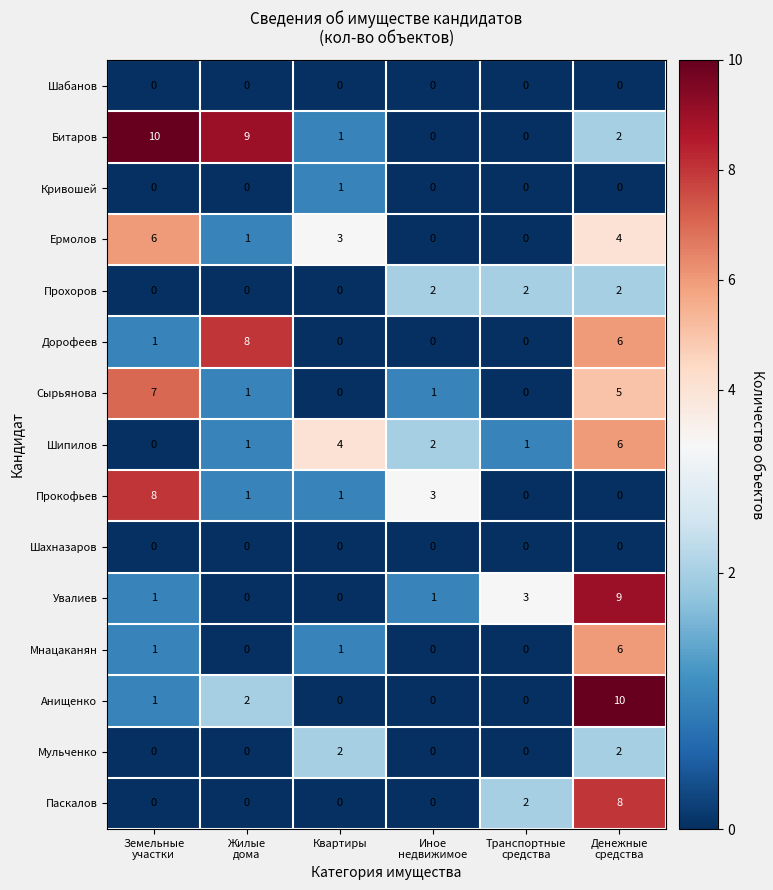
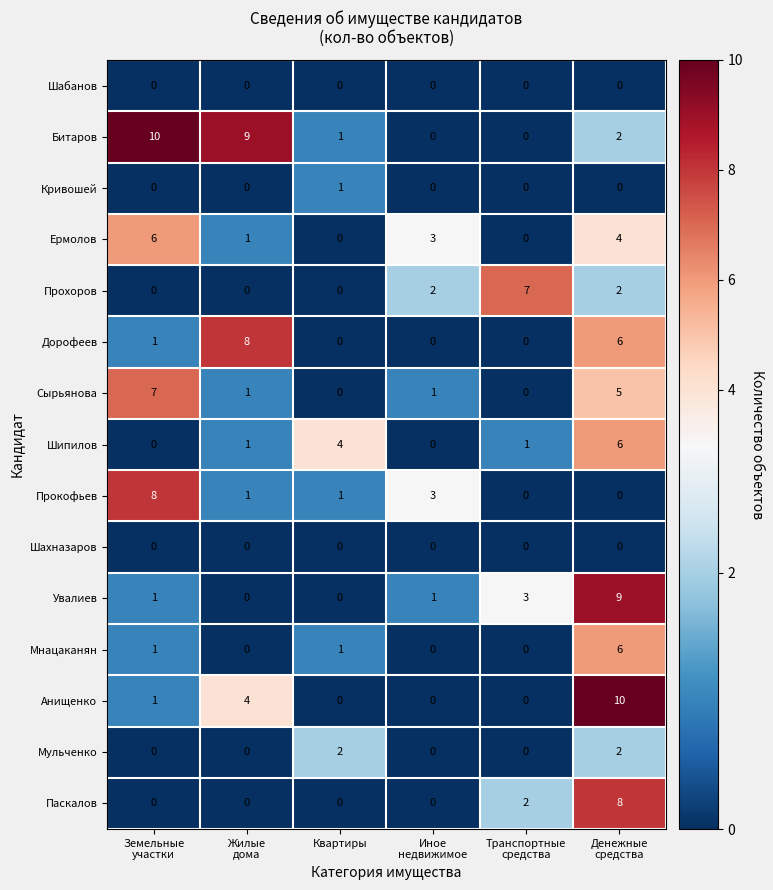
  {
    "Шабанов": {
      "Земельные участки": 0,
      "Жилые дома": 0,
      "Квартиры": 0,
      "Иное недвижимое": 0,
      "Транспортные средства": 0,
      "Денежные средства": 0
    },
    "Битаров": {
      "Земельные участки": 10,
      "Жилые дома": 9,
      "Квартиры": 1,
      "Иное недвижимое": 0,
      "Транспортные средства": 0,
      "Денежные средства": 2
    },
    "Кривошей": {
      "Земельные участки": 0,
      "Жилые дома": 0,
      "Квартиры": 1,
      "Иное недвижимое": 0,
      "Транспортные средства": 0,
      "Денежные средства": 0
    },
    "Ермолов": {
      "Земельные участки": 6,
      "Жилые дома": 1,
-     "Квартиры": 3,
-     "Иное недвижимое": 0,
+     "Квартиры": 0,
+     "Иное недвижимое": 3,
      "Транспортные средства": 0,
      "Денежные средства": 4
    },
    "Прохоров": {
      "Земельные участки": 0,
      "Жилые дома": 0,
      "Квартиры": 0,
      "Иное недвижимое": 2,
-     "Транспортные средства": 2,
+     "Транспортные средства": 7,
      "Денежные средства": 2
    },
    "Дорофеев": {
      "Земельные участки": 1,
      "Жилые дома": 8,
      "Квартиры": 0,
      "Иное недвижимое": 0,
      "Транспортные средства": 0,
      "Денежные средства": 6
    },
    "Сырьянова": {
      "Земельные участки": 7,
      "Жилые дома": 1,
      "Квартиры": 0,
      "Иное недвижимое": 1,
      "Транспортные средства": 0,
      "Денежные средства": 5
    },
    "Шипилов": {
      "Земельные участки": 0,
      "Жилые дома": 1,
      "Квартиры": 4,
-     "Иное недвижимое": 2,
+     "Иное недвижимое": 0,
      "Транспортные средства": 1,
      "Денежные средства": 6
    },
    "Прокофьев": {
      "Земельные участки": 8,
      "Жилые дома": 1,
      "Квартиры": 1,
      "Иное недвижимое": 3,
      "Транспортные средства": 0,
      "Денежные средства": 0
    },
    "Шахназаров": {
      "Земельные участки": 0,
      "Жилые дома": 0,
      "Квартиры": 0,
      "Иное недвижимое": 0,
      "Транспортные средства": 0,
      "Денежные средства": 0
    },
    "Увалиев": {
      "Земельные участки": 1,
      "Жилые дома": 0,
      "Квартиры": 0,
      "Иное недвижимое": 1,
      "Транспортные средства": 3,
      "Денежные средства": 9
    },
    "Мнацаканян": {
      "Земельные участки": 1,
      "Жилые дома": 0,
      "Квартиры": 1,
      "Иное недвижимое": 0,
      "Транспортные средства": 0,
      "Денежные средства": 6
    },
    "Анищенко": {
      "Земельные участки": 1,
-     "Жилые дома": 2,
+     "Жилые дома": 4,
      "Квартиры": 0,
      "Иное недвижимое": 0,
      "Транспортные средства": 0,
      "Денежные средства": 10
    },
    "Мульченко": {
      "Земельные участки": 0,
      "Жилые дома": 0,
      "Квартиры": 2,
      "Иное недвижимое": 0,
      "Транспортные средства": 0,
      "Денежные средства": 2
    },
    "Паскалов": {
      "Земельные участки": 0,
      "Жилые дома": 0,
      "Квартиры": 0,
      "Иное недвижимое": 0,
      "Транспортные средства": 2,
      "Денежные средства": 8
    }
  }
